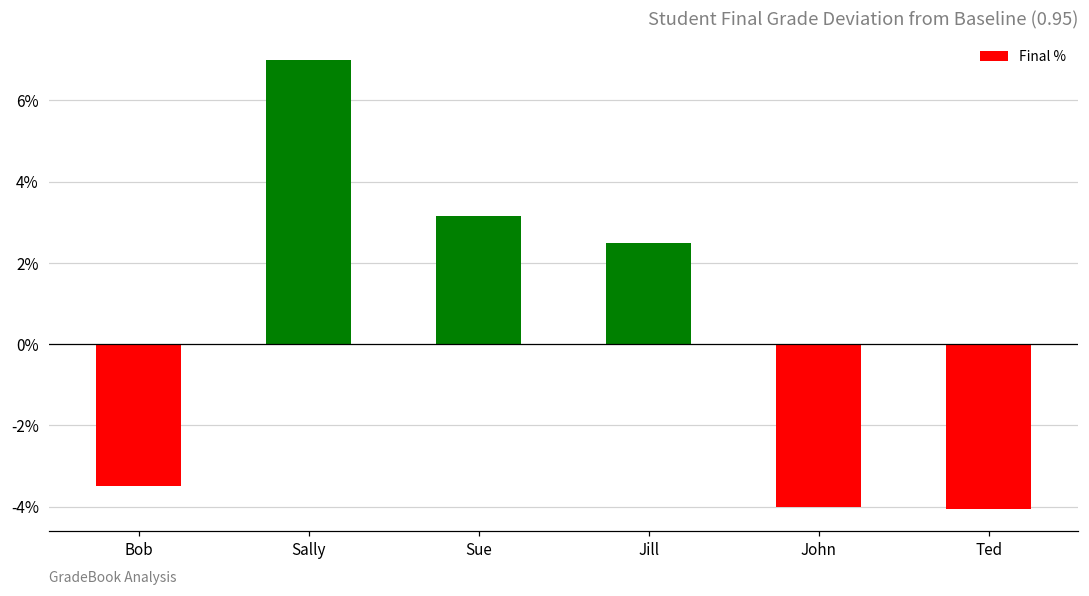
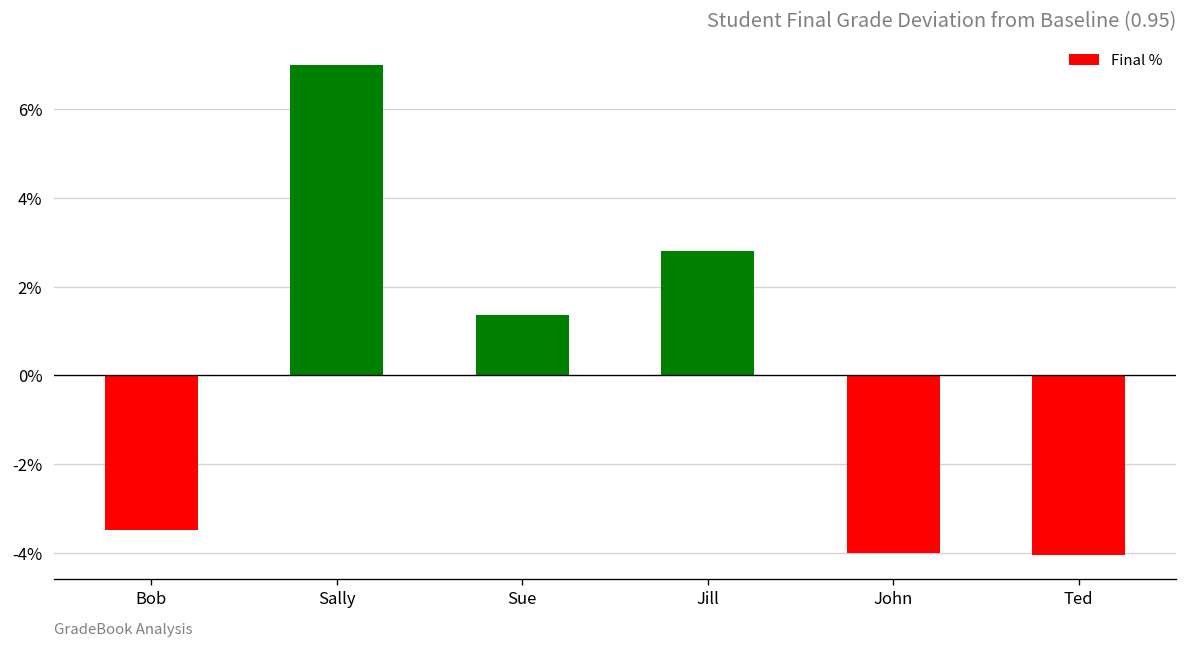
  {
    "Bob": "-3.5%",
    "Sally": "7.0%",
-   "Sue": "3.2%",
-   "Jill": "2.5%",
+   "Sue": "1.4%",
+   "Jill": "2.8%",
    "John": "-4.0%",
    "Ted": "-4.0%"
  }
